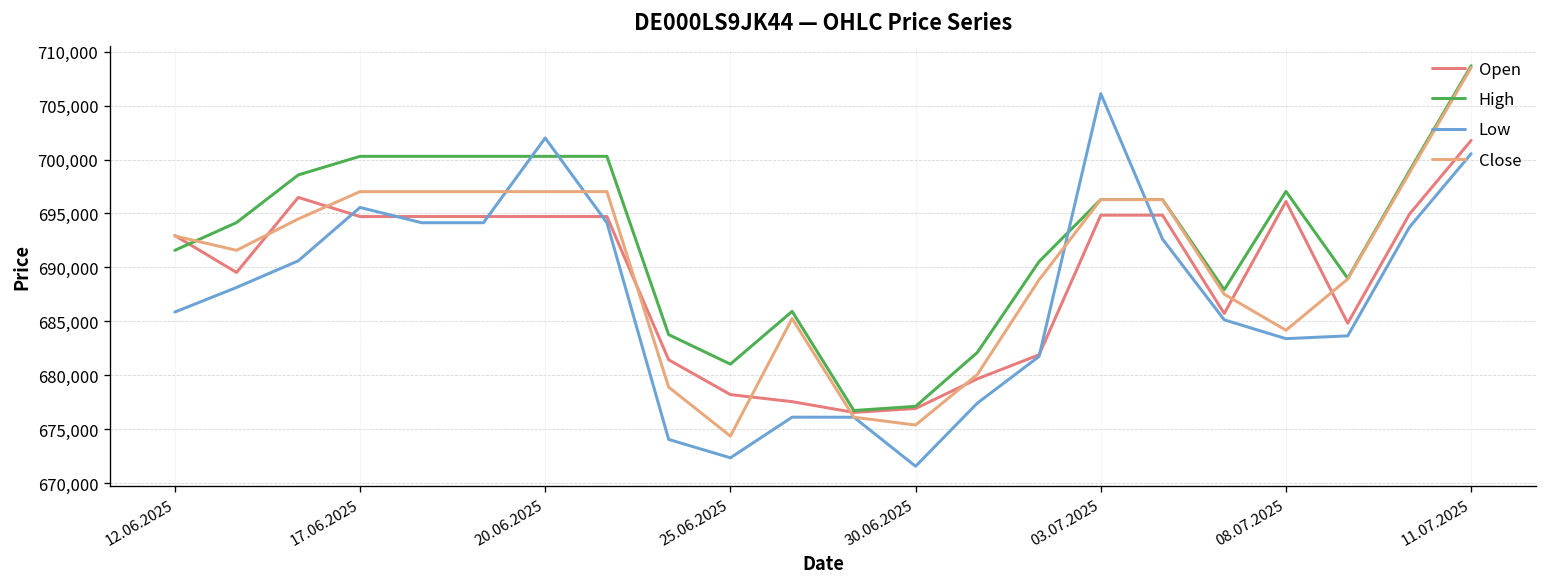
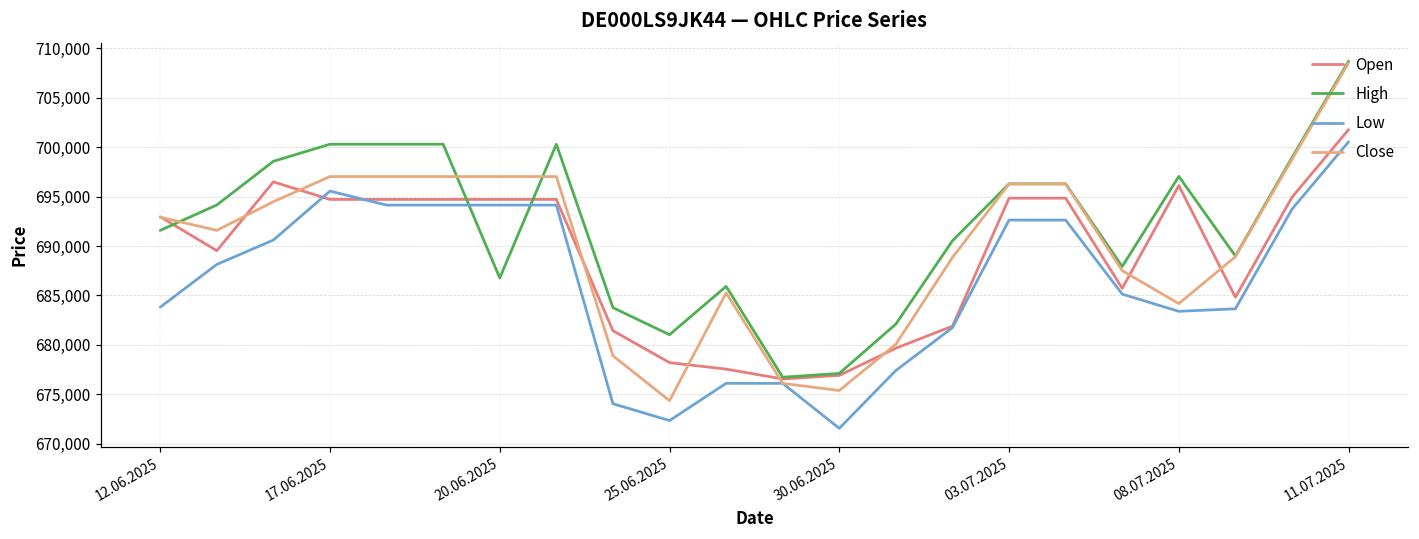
  {
    "High": {
      "12.06.2025": "692,000",
      "17.06.2025": "700,000",
-     "20.06.2025": "700,000",
+     "20.06.2025": "687,000",
      "25.06.2025": "681,000",
      "08.07.2025": "697,000"
    },
    "Low": {
-     "12.06.2025": "686,000",
+     "12.06.2025": "684,000",
      "17.06.2025": "696,000",
-     "20.06.2025": "702,000",
+     "20.06.2025": "694,000",
      "25.06.2025": "672,000",
      "30.06.2025": "672,000",
-     "03.07.2025": "706,000",
+     "03.07.2025": "693,000",
      "08.07.2025": "683,000",
      "11.07.2025": "701,000"
    }
  }
